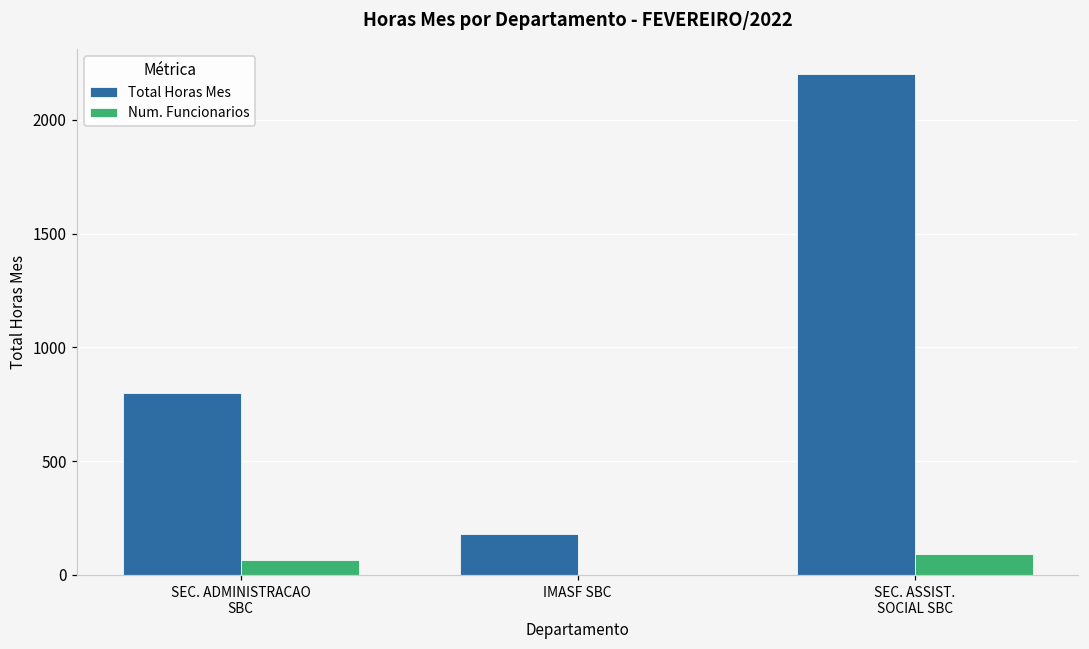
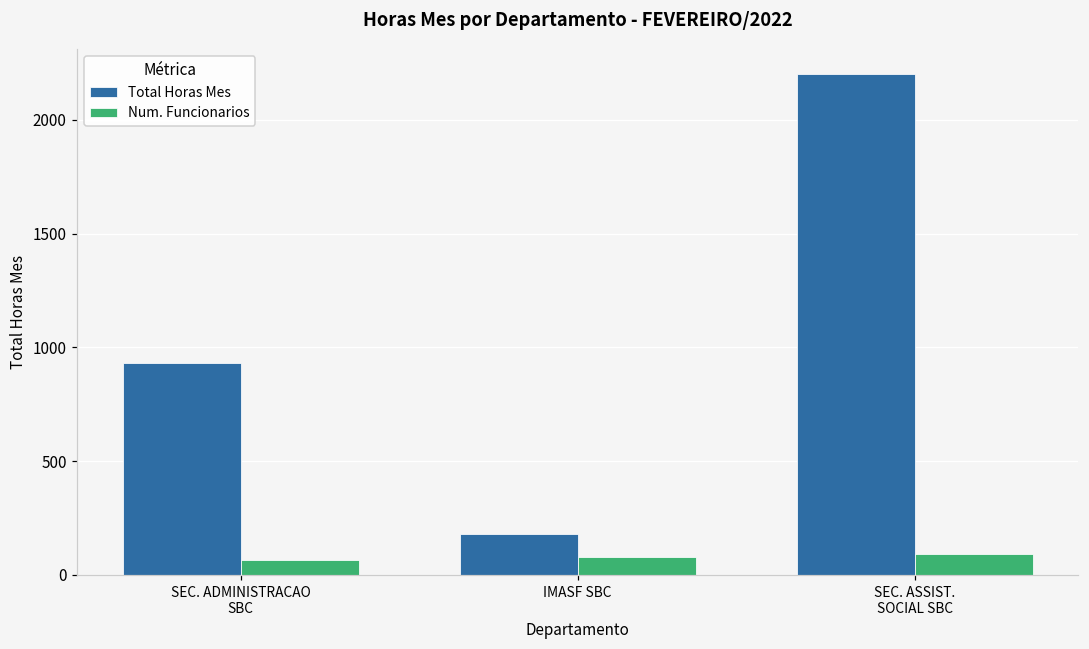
  {
    "Total Horas Mes": {
-     "SEC. ADMINISTRACAO SBC": 800,
+     "SEC. ADMINISTRACAO SBC": 930,
      "IMASF SBC": 180,
      "SEC. ASSIST. SOCIAL SBC": 2200
    },
    "Num. Funcionarios": {
      "SEC. ADMINISTRACAO SBC": 70,
-     "IMASF SBC": 0,
+     "IMASF SBC": 80,
      "SEC. ASSIST. SOCIAL SBC": 90
    }
  }
